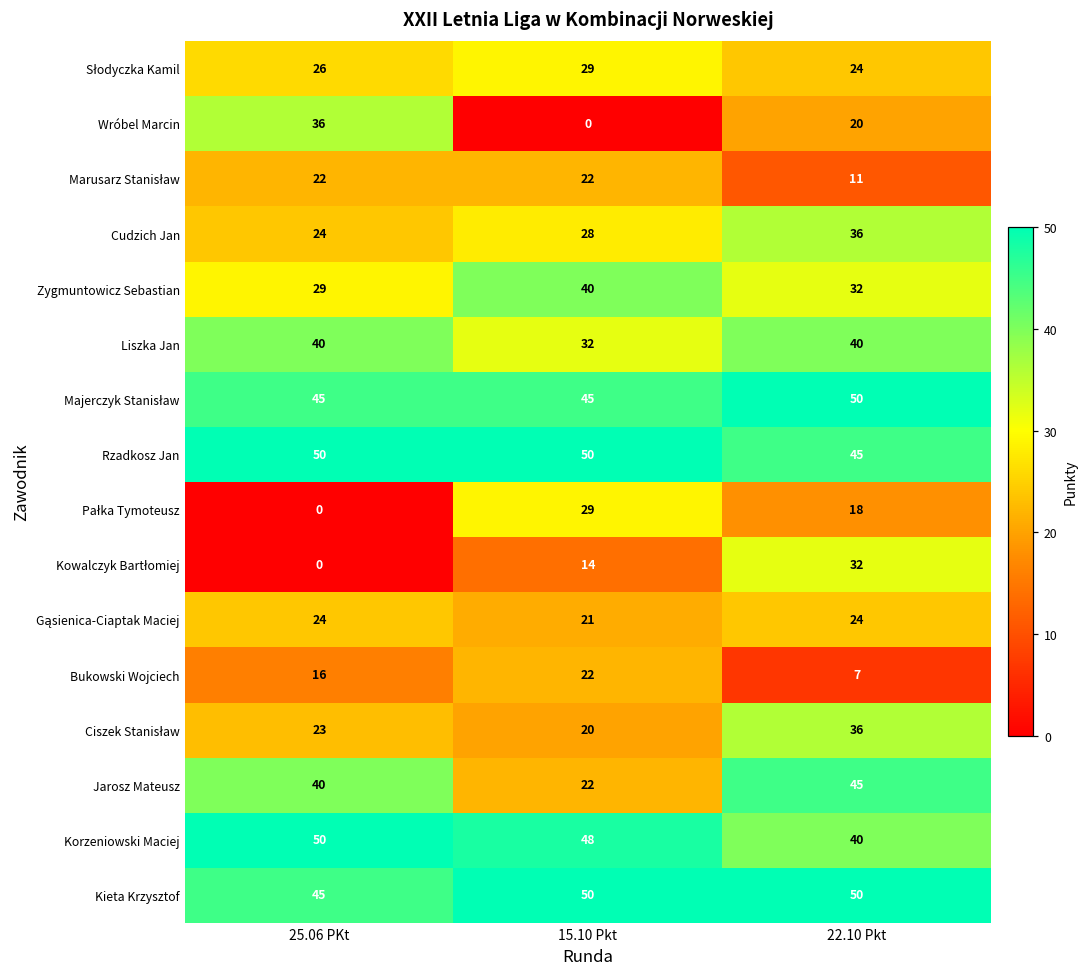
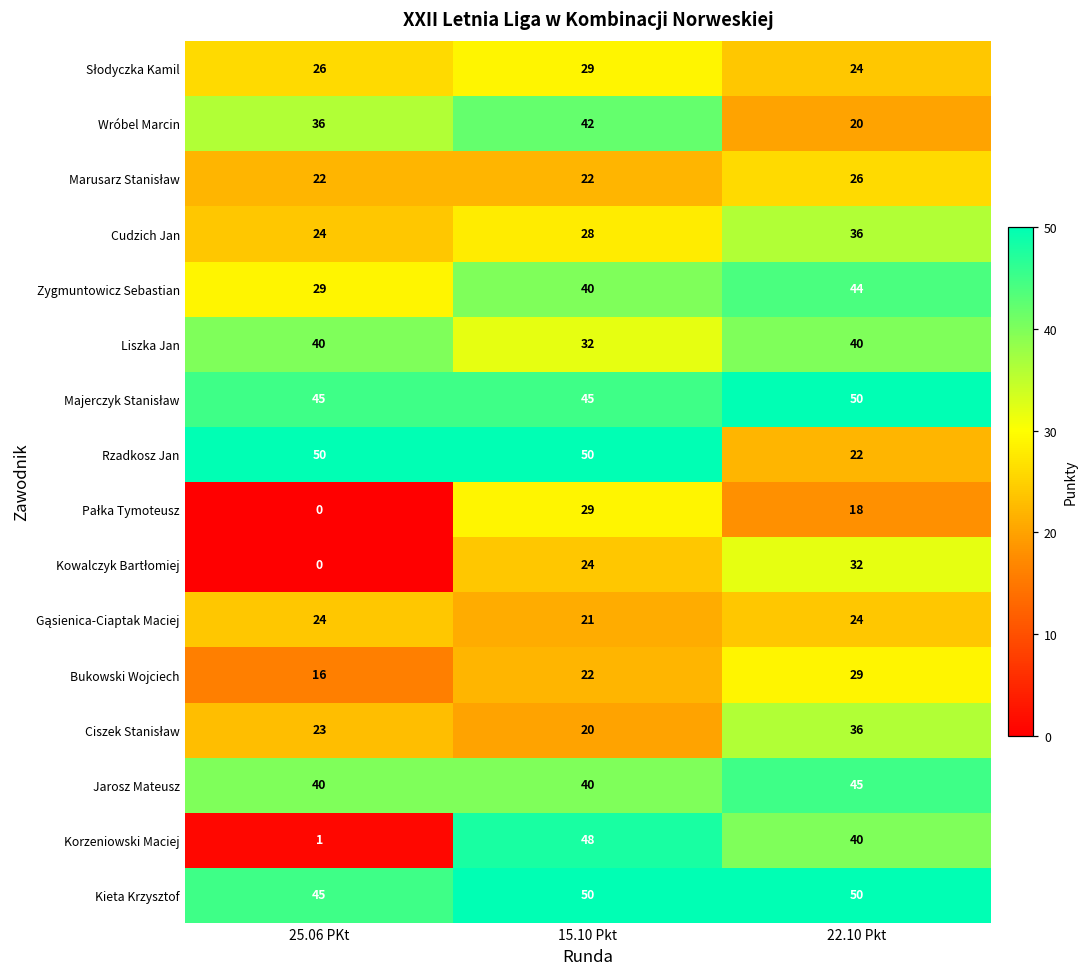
  {
    "Słodyczka Kamil": {
      "25.06 PKt": 26,
      "15.10 Pkt": 29,
      "22.10 Pkt": 24
    },
    "Wróbel Marcin": {
      "25.06 PKt": 36,
-     "15.10 Pkt": 0,
+     "15.10 Pkt": 42,
      "22.10 Pkt": 20
    },
    "Marusarz Stanisław": {
      "25.06 PKt": 22,
      "15.10 Pkt": 22,
-     "22.10 Pkt": 11
+     "22.10 Pkt": 26
    },
    "Cudzich Jan": {
      "25.06 PKt": 24,
      "15.10 Pkt": 28,
      "22.10 Pkt": 36
    },
    "Zygmuntowicz Sebastian": {
      "25.06 PKt": 29,
      "15.10 Pkt": 40,
-     "22.10 Pkt": 32
+     "22.10 Pkt": 44
    },
    "Liszka Jan": {
      "25.06 PKt": 40,
      "15.10 Pkt": 32,
      "22.10 Pkt": 40
    },
    "Majerczyk Stanisław": {
      "25.06 PKt": 45,
      "15.10 Pkt": 45,
      "22.10 Pkt": 50
    },
    "Rzadkosz Jan": {
      "25.06 PKt": 50,
      "15.10 Pkt": 50,
-     "22.10 Pkt": 45
+     "22.10 Pkt": 22
    },
    "Pałka Tymoteusz": {
      "25.06 PKt": 0,
      "15.10 Pkt": 29,
      "22.10 Pkt": 18
    },
    "Kowalczyk Bartłomiej": {
      "25.06 PKt": 0,
-     "15.10 Pkt": 14,
+     "15.10 Pkt": 24,
      "22.10 Pkt": 32
    },
    "Gąsienica-Ciaptak Maciej": {
      "25.06 PKt": 24,
      "15.10 Pkt": 21,
      "22.10 Pkt": 24
    },
    "Bukowski Wojciech": {
      "25.06 PKt": 16,
      "15.10 Pkt": 22,
-     "22.10 Pkt": 7
+     "22.10 Pkt": 29
    },
    "Ciszek Stanisław": {
      "25.06 PKt": 23,
      "15.10 Pkt": 20,
      "22.10 Pkt": 36
    },
    "Jarosz Mateusz": {
      "25.06 PKt": 40,
-     "15.10 Pkt": 22,
+     "15.10 Pkt": 40,
      "22.10 Pkt": 45
    },
    "Korzeniowski Maciej": {
-     "25.06 PKt": 50,
+     "25.06 PKt": 1,
      "15.10 Pkt": 48,
      "22.10 Pkt": 40
    },
    "Kieta Krzysztof": {
      "25.06 PKt": 45,
      "15.10 Pkt": 50,
      "22.10 Pkt": 50
    }
  }
